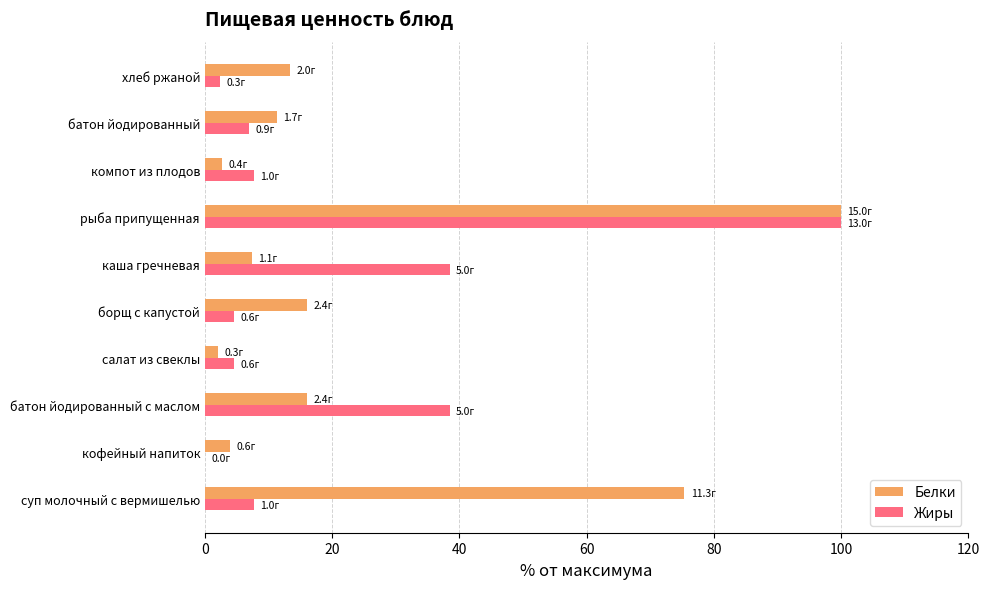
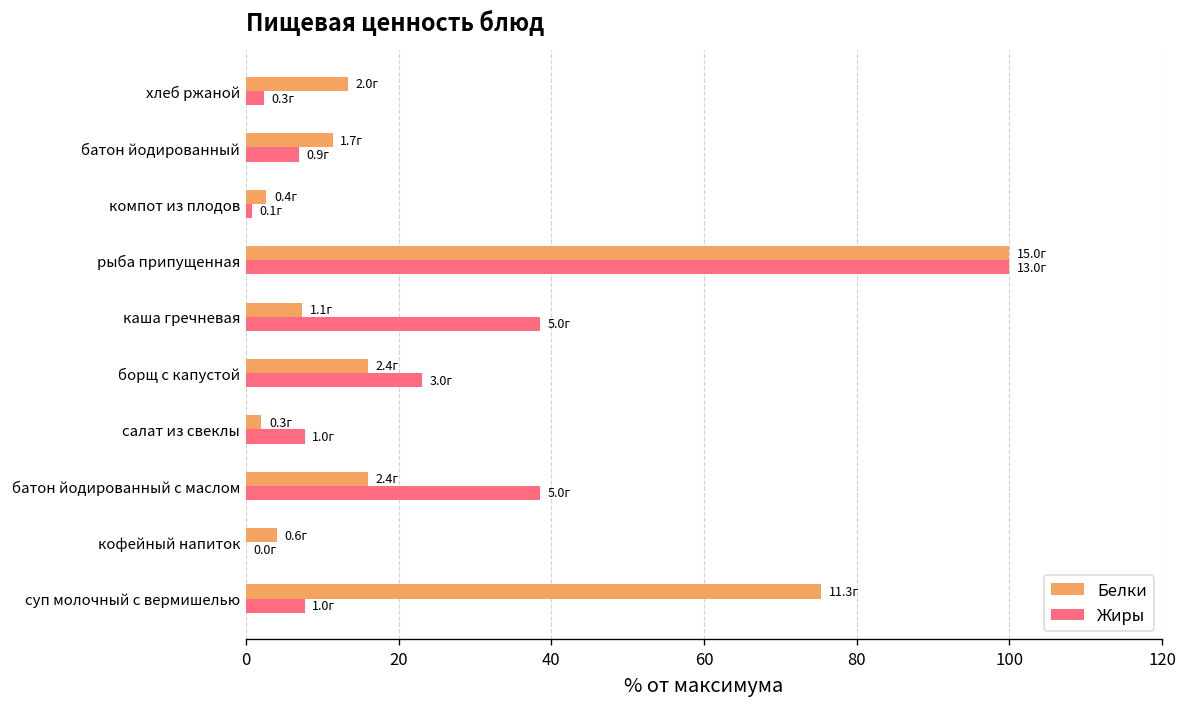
  {
    "Жиры": {
-     "компот из плодов": "1.0г",
-     "борщ с капустой": "0.6г",
-     "салат из свеклы": "0.6г",
+     "компот из плодов": "0.1г",
+     "борщ с капустой": "3.0г",
+     "салат из свеклы": "1.0г",
      "кофейный напиток": "0.0г"
    }
  }
